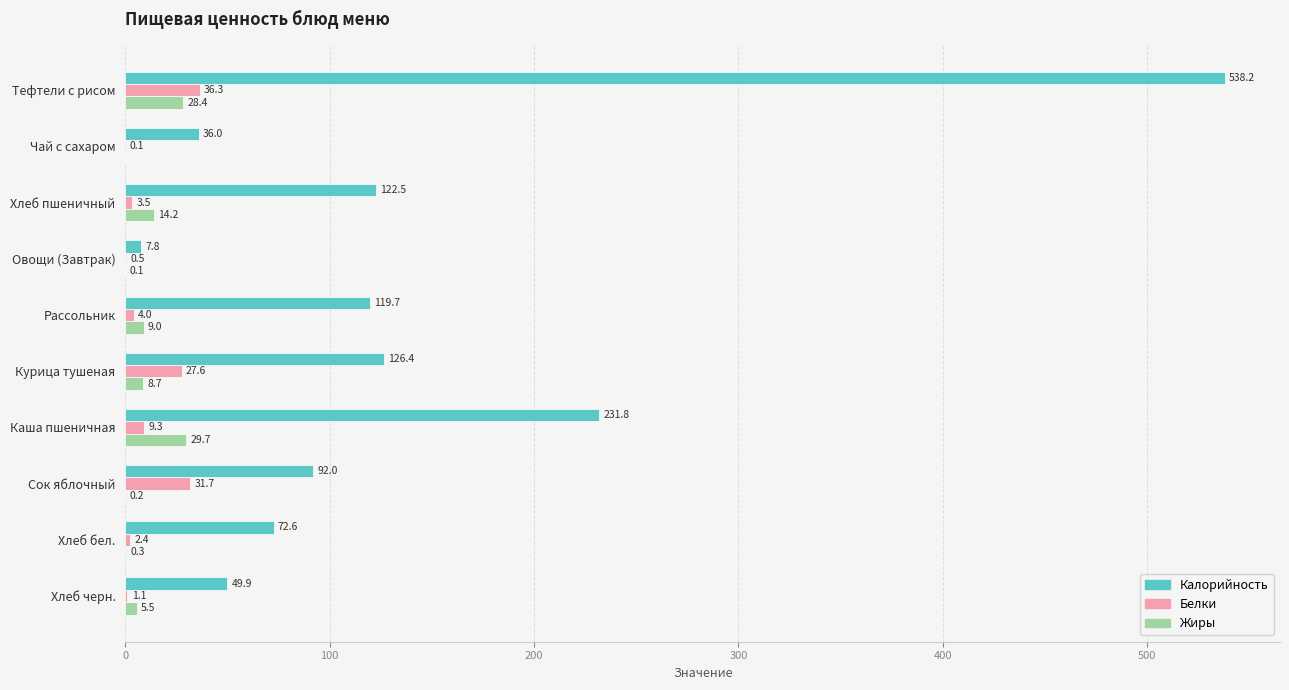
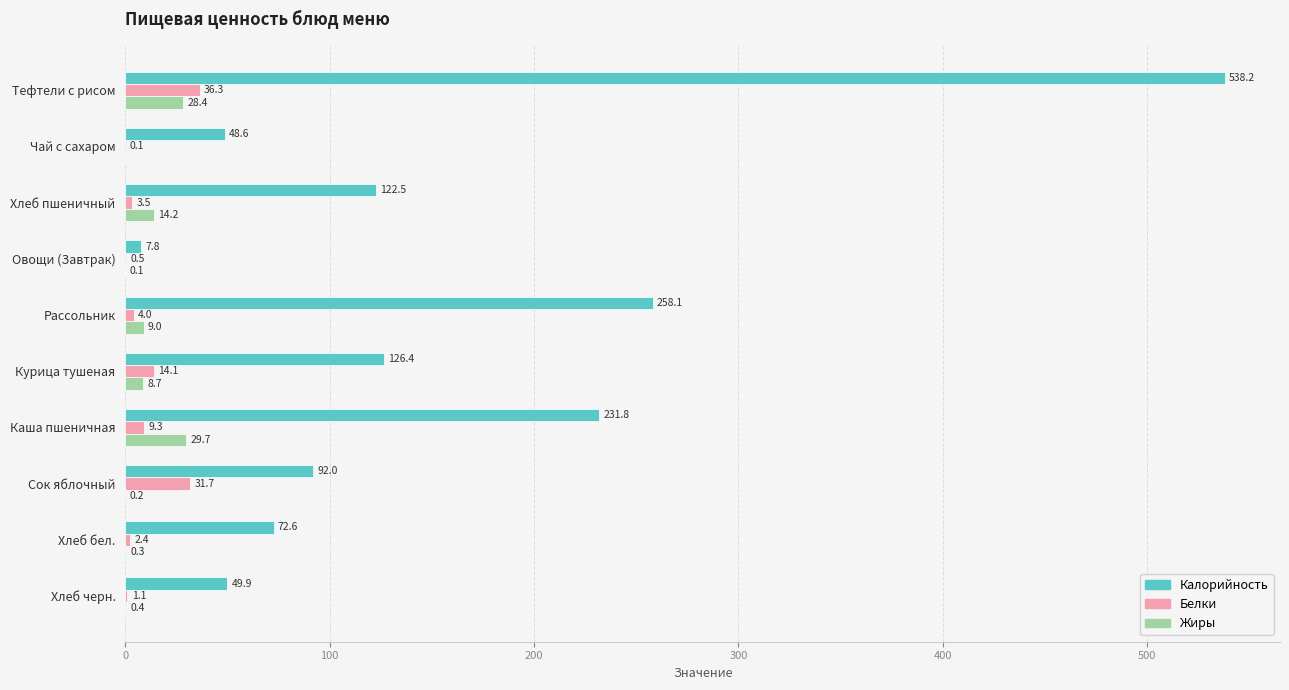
  {
    "Калорийность": {
      "Тефтели с рисом": 538.2,
-     "Чай с сахаром": 36.0,
+     "Чай с сахаром": 48.6,
      "Хлеб пшеничный": 122.5,
      "Овощи (Завтрак)": 7.8,
-     "Рассольник": 119.7,
+     "Рассольник": 258.1,
      "Курица тушеная": 126.4,
      "Каша пшеничная": 231.8,
      "Сок яблочный": 92.0,
      "Хлеб бел.": 72.6,
      "Хлеб черн.": 49.9
    },
    "Белки": {
      "Тефтели с рисом": 36.3,
      "Чай с сахаром": 0.1,
      "Хлеб пшеничный": 3.5,
      "Овощи (Завтрак)": 0.5,
      "Рассольник": 4.0,
-     "Курица тушеная": 27.6,
+     "Курица тушеная": 14.1,
      "Каша пшеничная": 9.3,
      "Сок яблочный": 31.7,
      "Хлеб бел.": 2.4,
      "Хлеб черн.": 1.1
    },
    "Жиры": {
      "Тефтели с рисом": 28.4,
      "Хлеб пшеничный": 14.2,
      "Овощи (Завтрак)": 0.1,
      "Рассольник": 9.0,
      "Курица тушеная": 8.7,
      "Каша пшеничная": 29.7,
      "Сок яблочный": 0.2,
      "Хлеб бел.": 0.3,
-     "Хлеб черн.": 5.5
+     "Хлеб черн.": 0.4
    }
  }
